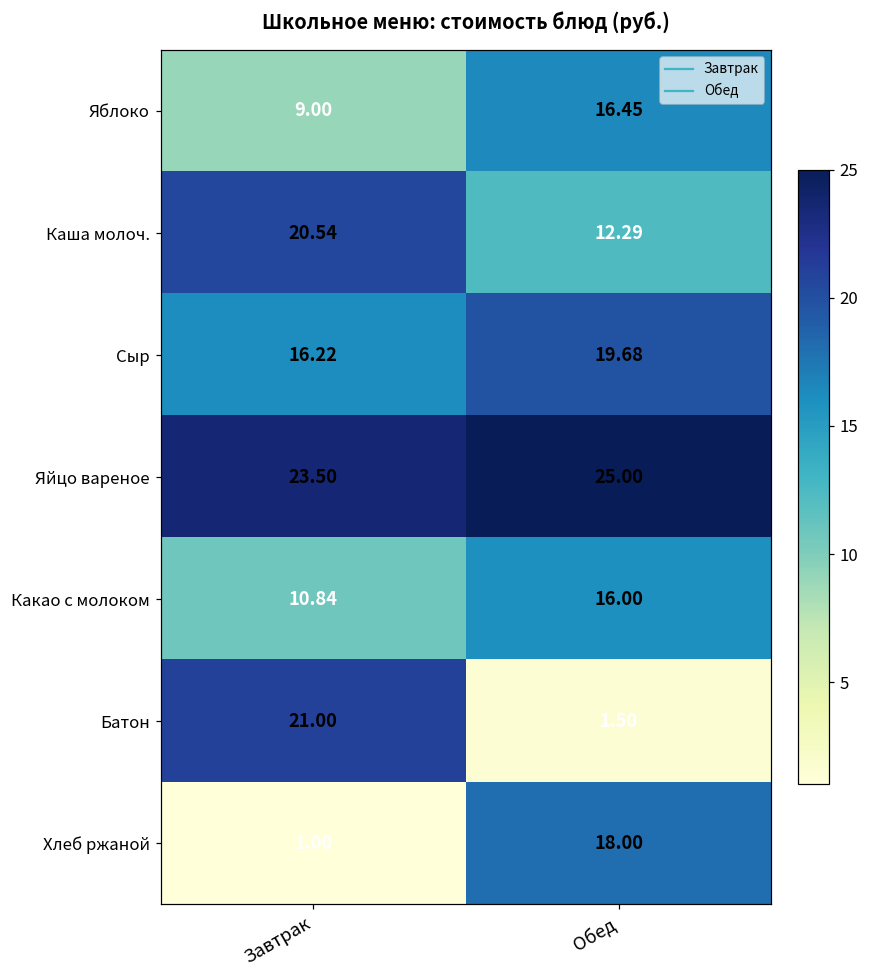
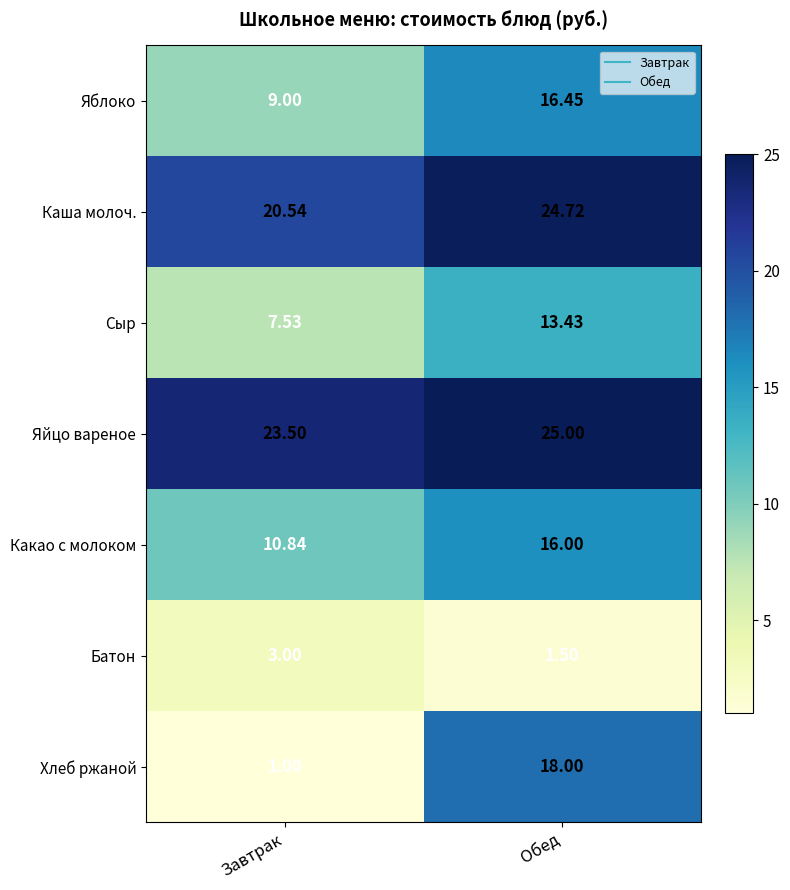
  {
    "Яблоко": {
      "Завтрак": 9.00,
      "Обед": 16.45
    },
    "Каша молоч.": {
      "Завтрак": 20.54,
-     "Обед": 12.29
+     "Обед": 24.72
    },
    "Сыр": {
-     "Завтрак": 16.22,
-     "Обед": 19.68
+     "Завтрак": 7.53,
+     "Обед": 13.43
    },
    "Яйцо вареное": {
      "Завтрак": 23.50,
      "Обед": 25.00
    },
    "Какао с молоком": {
      "Завтрак": 10.84,
      "Обед": 16.00
    },
    "Батон": {
-     "Завтрак": 21.00
+     "Завтрак": 3.00
    },
    "Хлеб ржаной": {
      "Обед": 18.00
    }
  }
